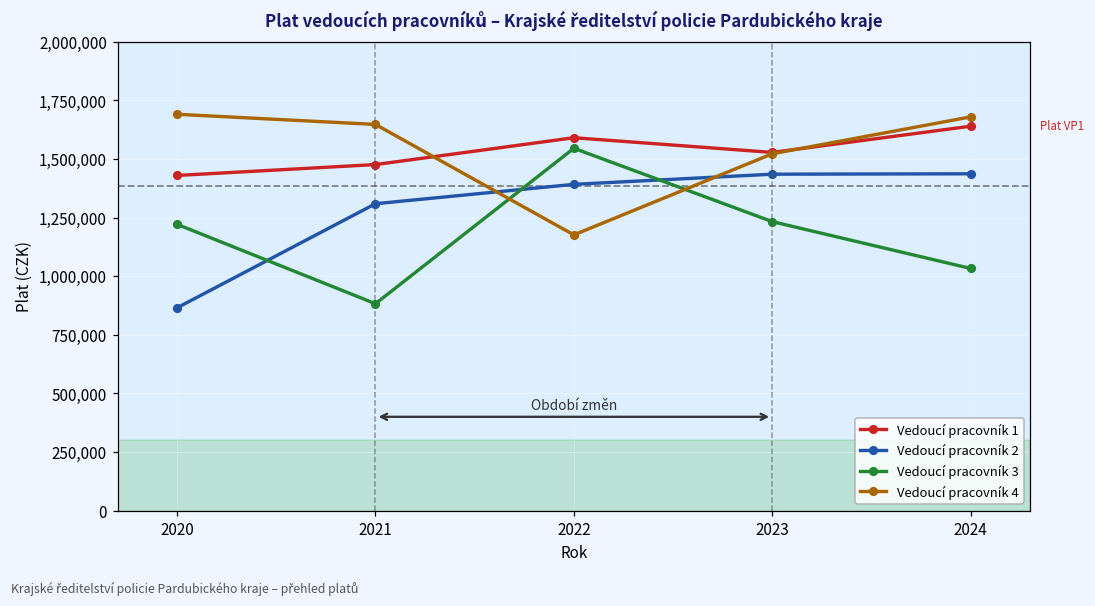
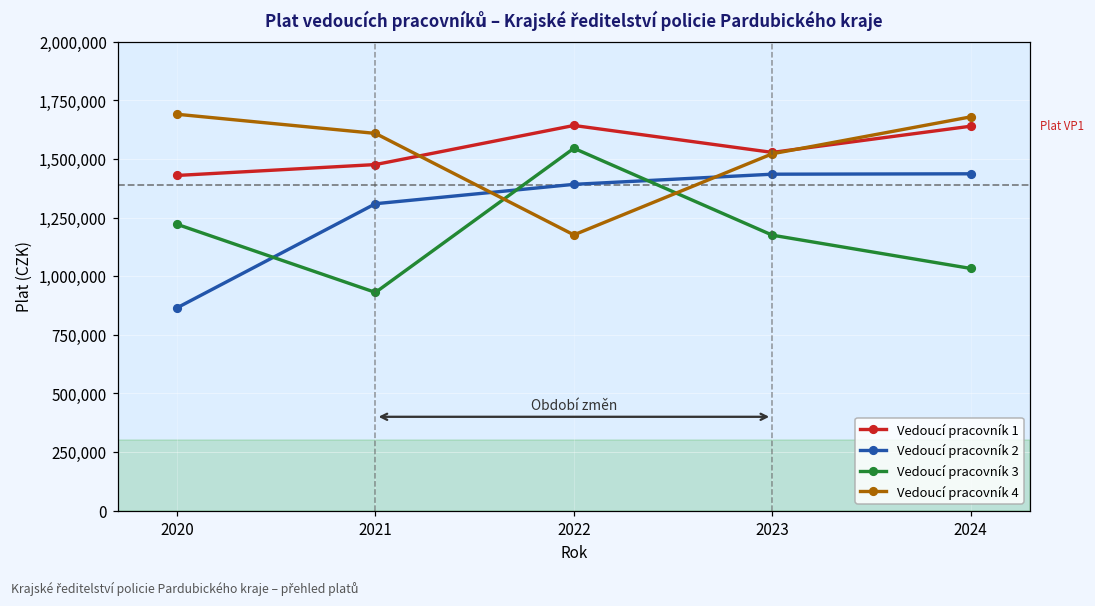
  {
    "Vedoucí pracovník 1": {
      "2020": "1,430,000",
      "2021": "1,480,000",
-     "2022": "1,590,000",
+     "2022": "1,640,000",
      "2024": "1,640,000"
    },
    "Vedoucí pracovník 2": {
      "2020": "870,000",
      "2021": "1,310,000",
      "2022": "1,390,000",
      "2023": "1,440,000",
      "2024": "1,440,000"
    },
    "Vedoucí pracovník 3": {
      "2020": "1,220,000",
-     "2021": "880,000",
+     "2021": "930,000",
      "2022": "1,550,000",
-     "2023": "1,230,000",
+     "2023": "1,170,000",
      "2024": "1,030,000"
    },
    "Vedoucí pracovník 4": {
      "2020": "1,690,000",
-     "2021": "1,650,000",
+     "2021": "1,610,000",
      "2022": "1,180,000",
      "2024": "1,680,000"
    }
  }
